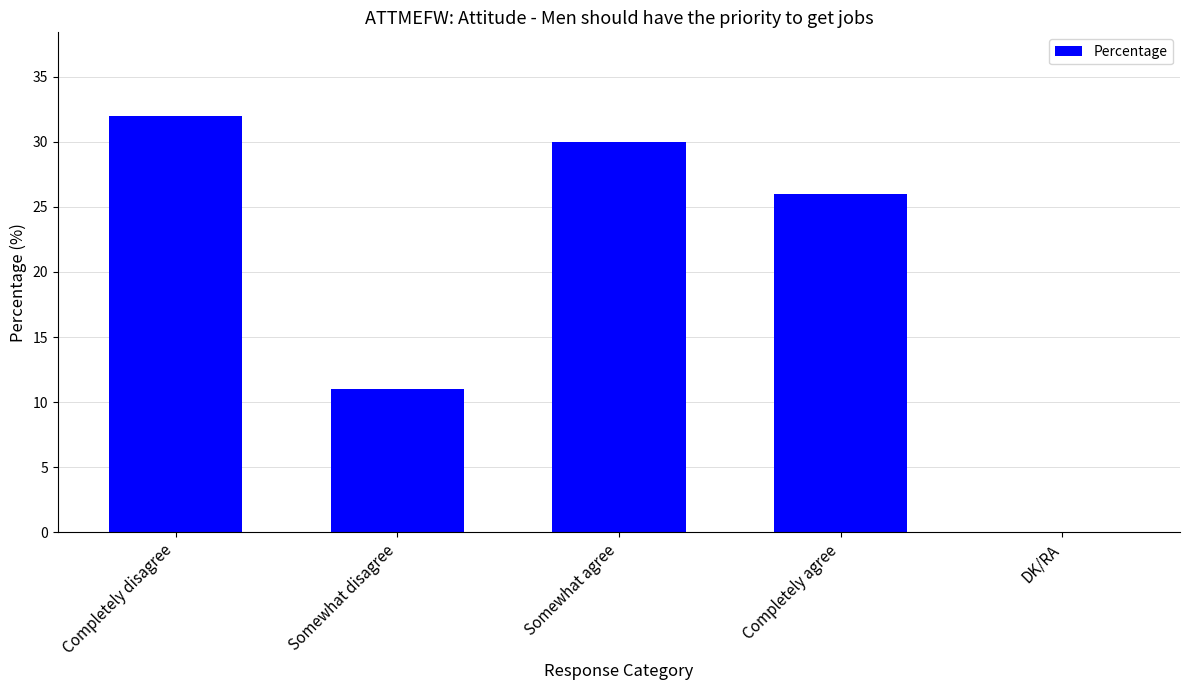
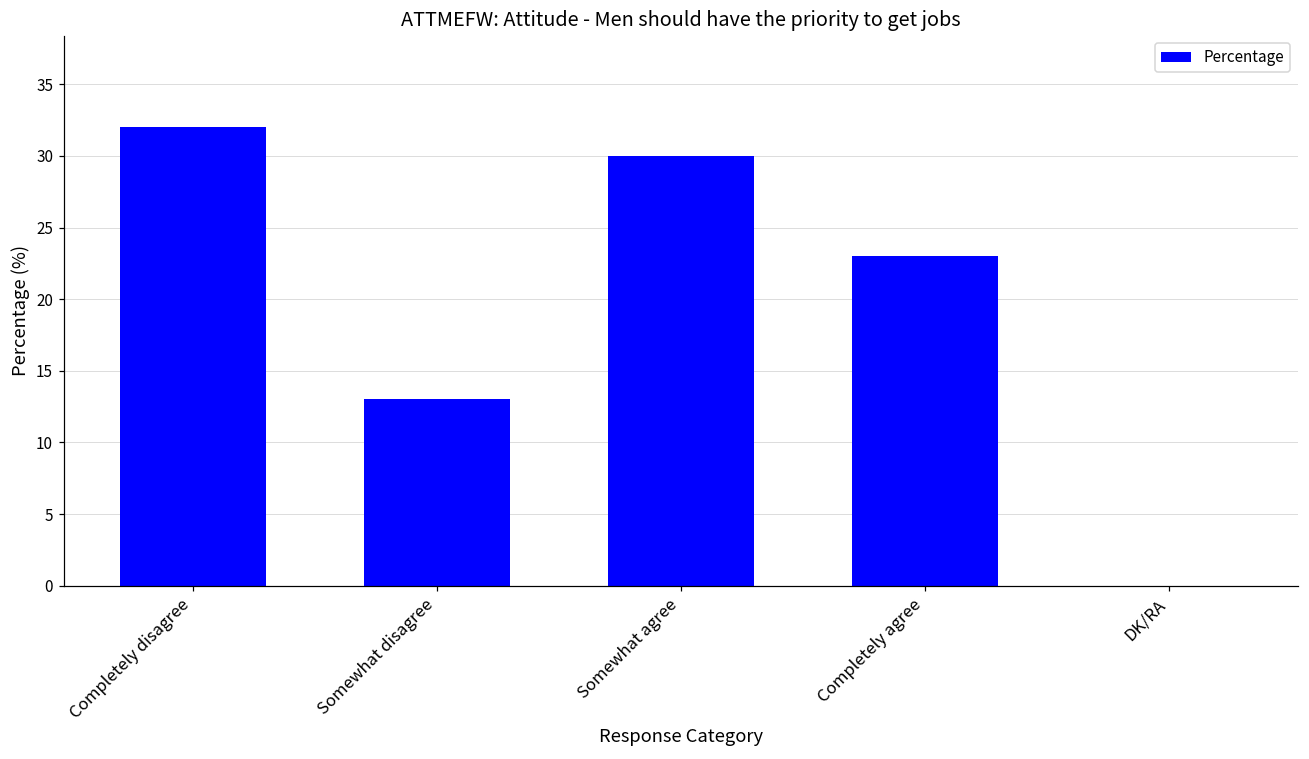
  {
    "Completely disagree": 32,
-   "Somewhat disagree": 11,
+   "Somewhat disagree": 13,
    "Somewhat agree": 30,
-   "Completely agree": 26,
+   "Completely agree": 23,
    "DK/RA": 0
  }
